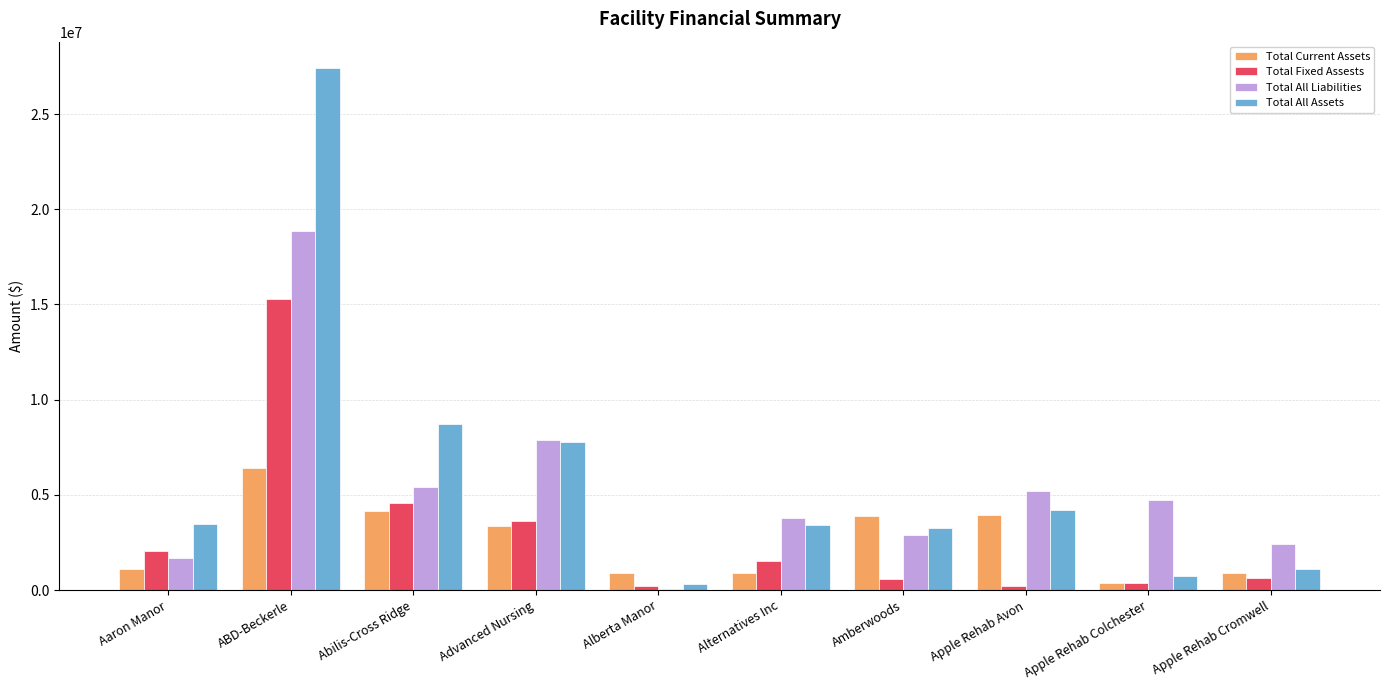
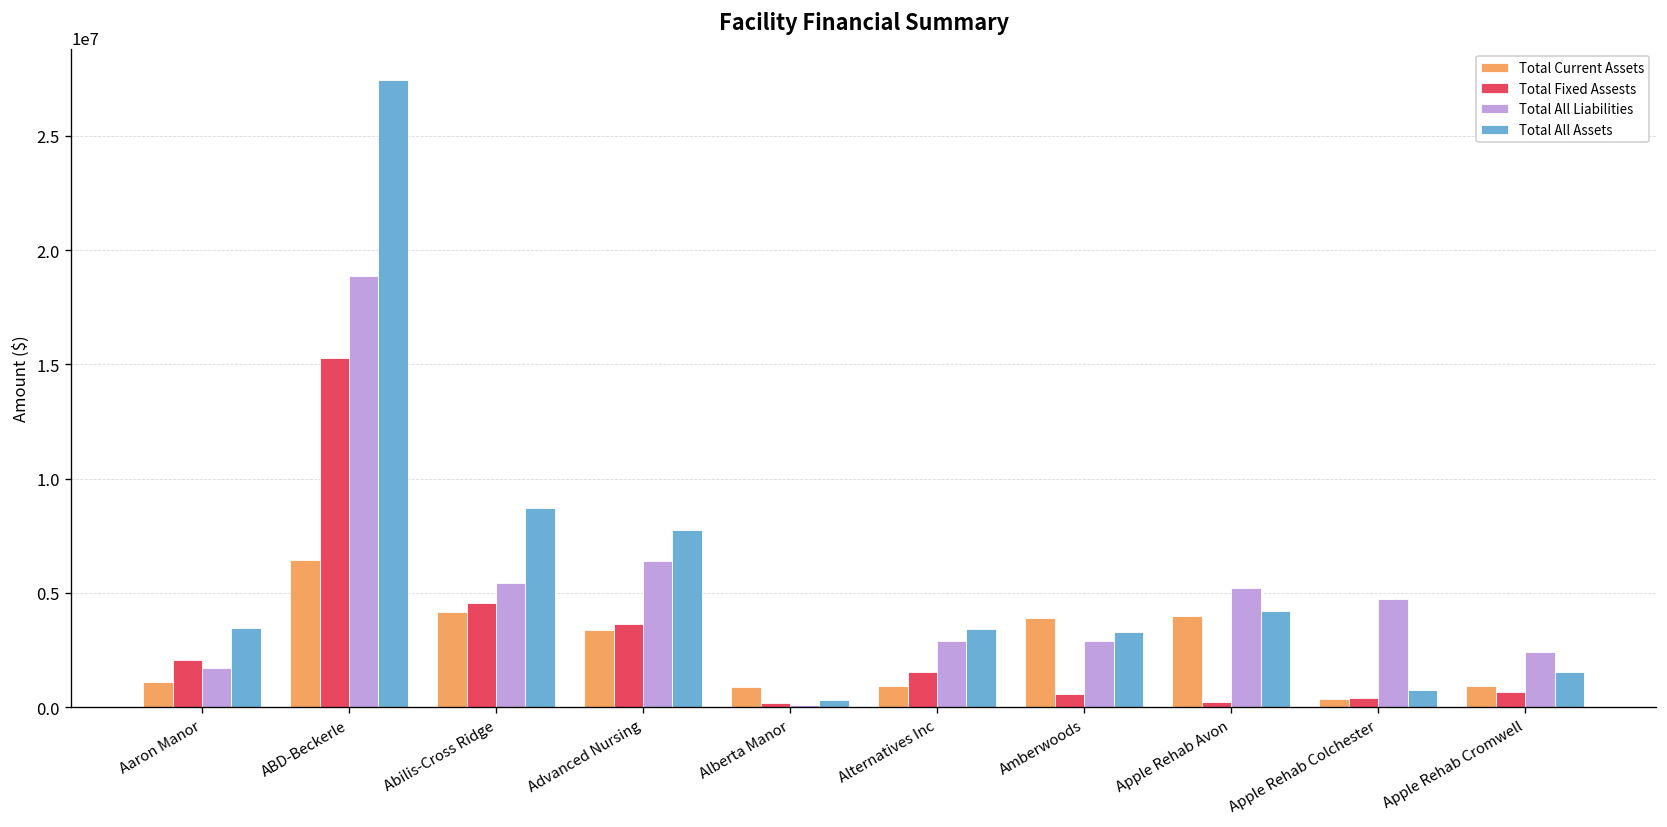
  {
    "Total Current Assets": {
      "Aaron Manor": 1100000,
      "ABD-Beckerle": 6400000,
      "Abilis-Cross Ridge": 4100000,
      "Advanced Nursing": 3400000,
      "Alberta Manor": 900000,
      "Alternatives Inc": 900000,
      "Amberwoods": 3900000,
      "Apple Rehab Avon": 4000000,
      "Apple Rehab Colchester": 400000,
      "Apple Rehab Cromwell": 900000
    },
    "Total Fixed Assests": {
      "Aaron Manor": 2100000,
      "ABD-Beckerle": 15300000,
      "Abilis-Cross Ridge": 4600000,
      "Advanced Nursing": 3600000,
      "Alberta Manor": 200000,
      "Alternatives Inc": 1500000,
      "Amberwoods": 600000,
      "Apple Rehab Avon": 200000,
      "Apple Rehab Colchester": 400000,
      "Apple Rehab Cromwell": 600000
    },
    "Total All Liabilities": {
      "Aaron Manor": 1700000,
      "ABD-Beckerle": 18800000,
      "Abilis-Cross Ridge": 5400000,
-     "Advanced Nursing": 7900000,
-     "Alternatives Inc": 3800000,
+     "Advanced Nursing": 6400000,
+     "Alternatives Inc": 2900000,
      "Amberwoods": 2900000,
      "Apple Rehab Avon": 5200000,
      "Apple Rehab Colchester": 4700000,
      "Apple Rehab Cromwell": 2400000
    },
    "Total All Assets": {
      "Aaron Manor": 3500000,
      "ABD-Beckerle": 27400000,
      "Abilis-Cross Ridge": 8700000,
      "Advanced Nursing": 7800000,
      "Alberta Manor": 300000,
      "Alternatives Inc": 3400000,
      "Amberwoods": 3300000,
      "Apple Rehab Avon": 4200000,
      "Apple Rehab Colchester": 700000,
-     "Apple Rehab Cromwell": 1100000
+     "Apple Rehab Cromwell": 1600000
    }
  }
